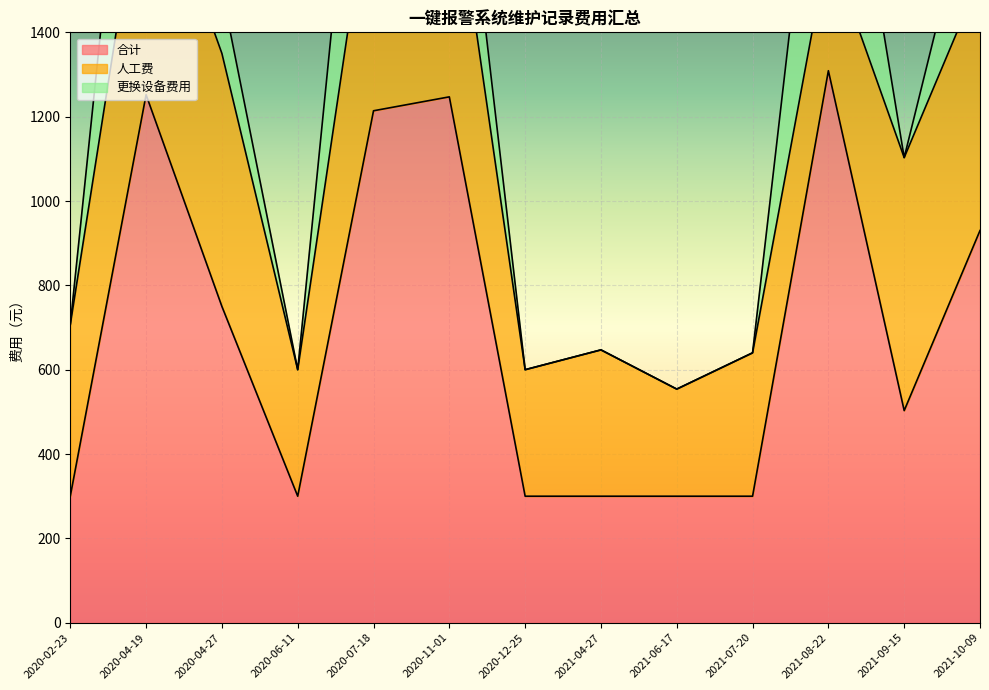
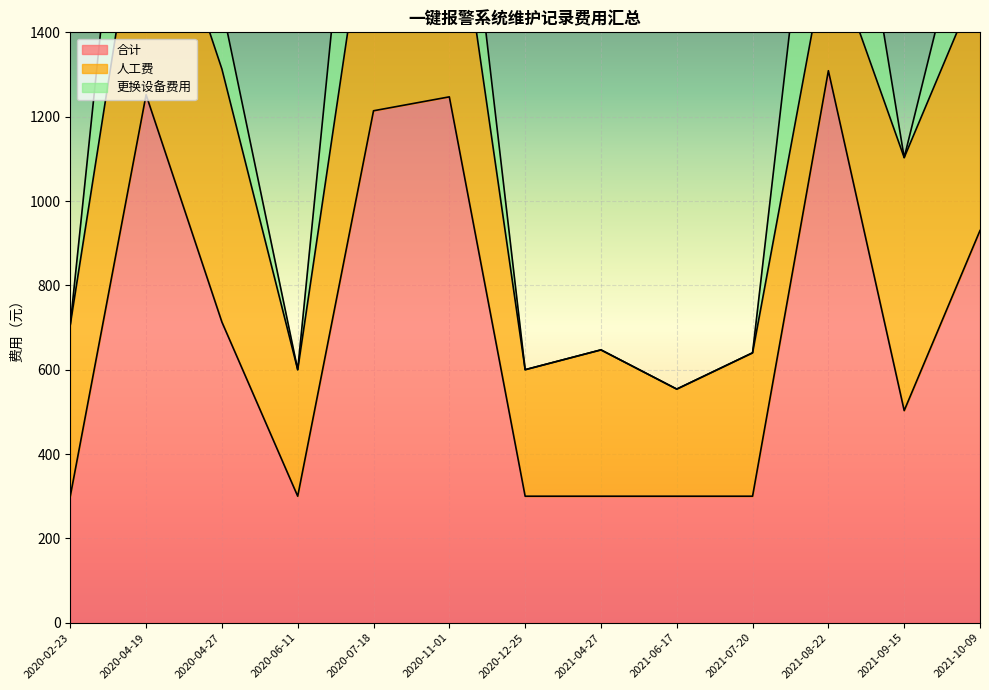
  {
    "合计": {
      "2020-02-23": 300,
-     "2020-04-27": 750,
+     "2020-04-27": 710,
      "2020-06-11": 300,
      "2020-07-18": 1210,
      "2020-11-01": 1250,
      "2020-12-25": 300,
      "2021-04-27": 300,
      "2021-06-17": 300,
      "2021-07-20": 300,
      "2021-08-22": 1310,
      "2021-09-15": 500,
      "2021-10-09": 930
    },
    "人工费": {
      "2020-04-27": 600
    }
  }
